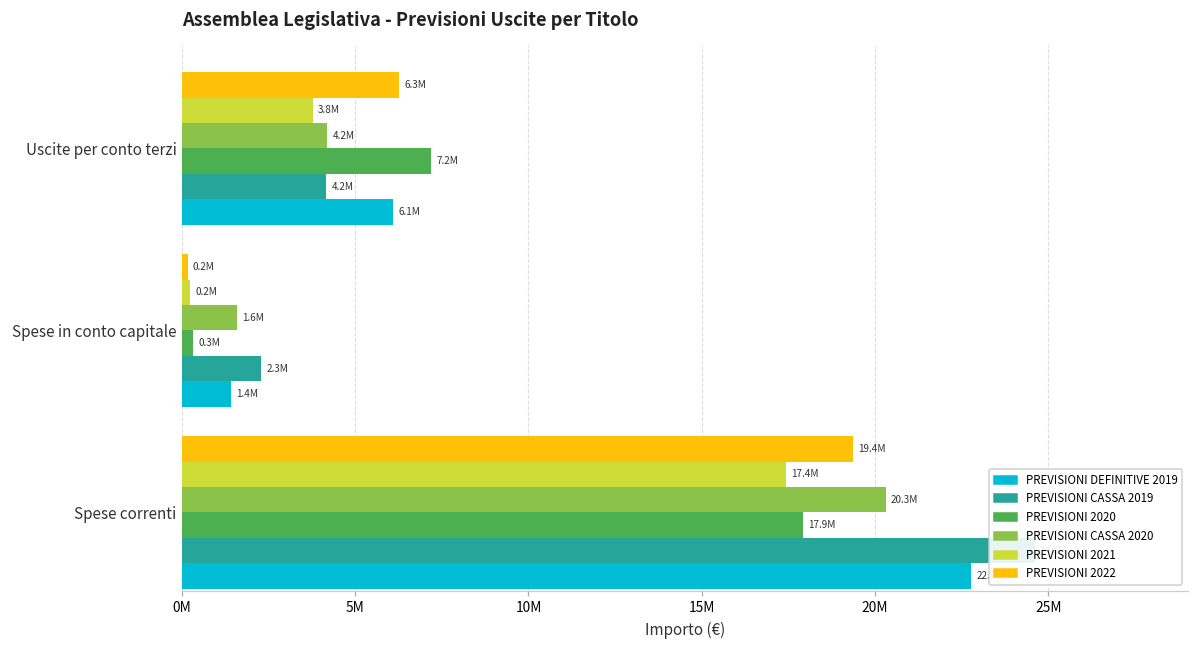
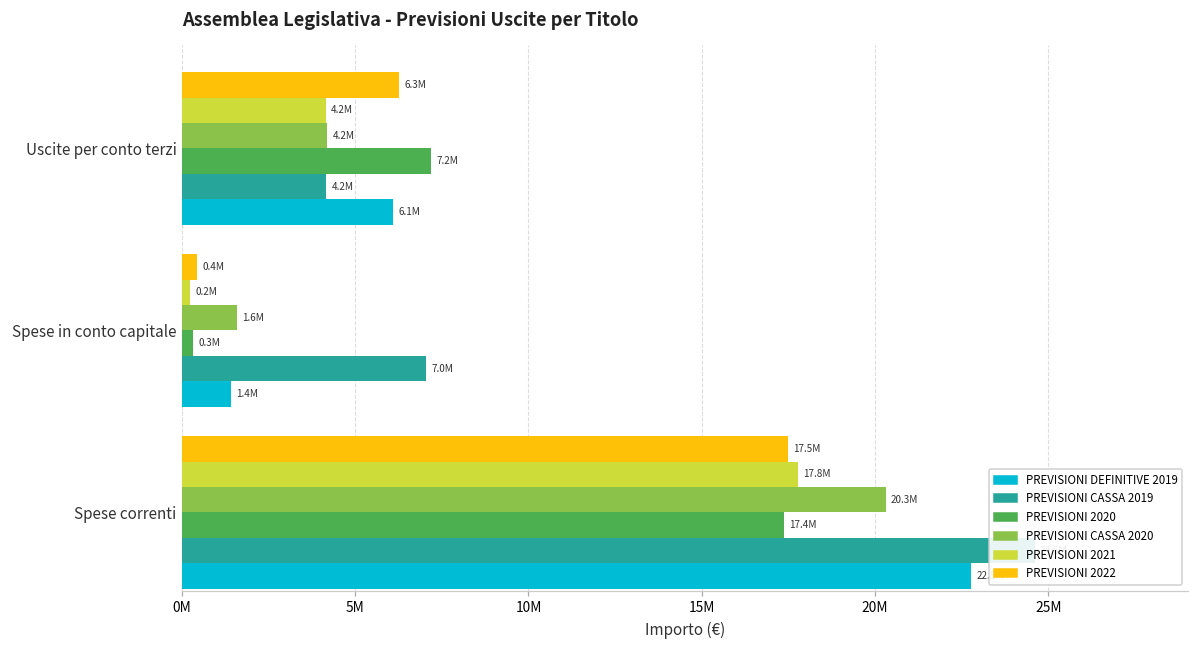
  {
    "PREVISIONI DEFINITIVE 2019": {
      "Uscite per conto terzi": "6.1M",
      "Spese in conto capitale": "1.4M"
    },
    "PREVISIONI CASSA 2019": {
      "Uscite per conto terzi": "4.2M",
-     "Spese in conto capitale": "2.3M"
+     "Spese in conto capitale": "7.0M"
    },
    "PREVISIONI 2020": {
      "Uscite per conto terzi": "7.2M",
      "Spese in conto capitale": "0.3M",
-     "Spese correnti": "17.9M"
+     "Spese correnti": "17.4M"
    },
    "PREVISIONI CASSA 2020": {
      "Uscite per conto terzi": "4.2M",
      "Spese in conto capitale": "1.6M",
      "Spese correnti": "20.3M"
    },
    "PREVISIONI 2021": {
-     "Uscite per conto terzi": "3.8M",
+     "Uscite per conto terzi": "4.2M",
      "Spese in conto capitale": "0.2M",
-     "Spese correnti": "17.4M"
+     "Spese correnti": "17.8M"
    },
    "PREVISIONI 2022": {
      "Uscite per conto terzi": "6.3M",
-     "Spese in conto capitale": "0.2M",
-     "Spese correnti": "19.4M"
+     "Spese in conto capitale": "0.4M",
+     "Spese correnti": "17.5M"
    }
  }
